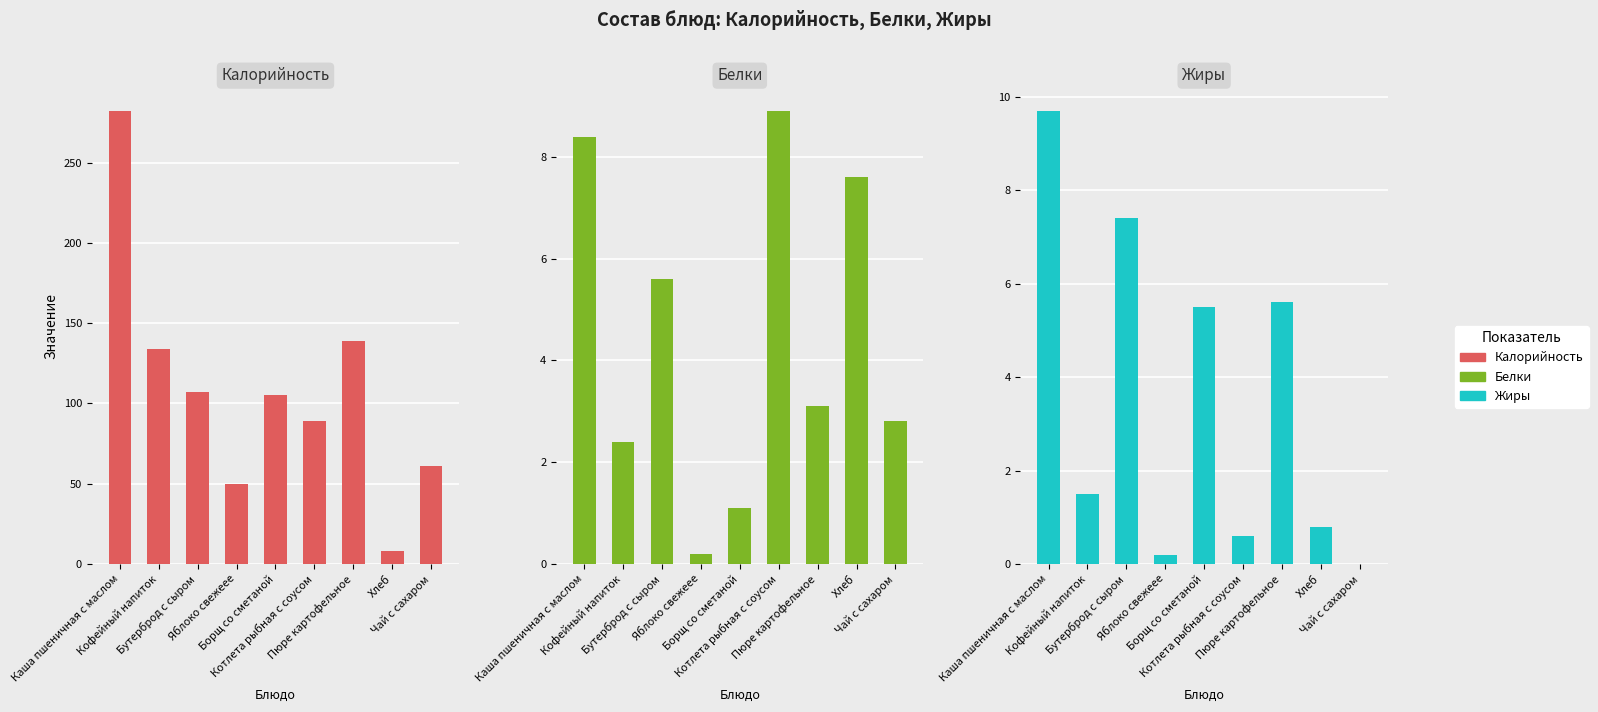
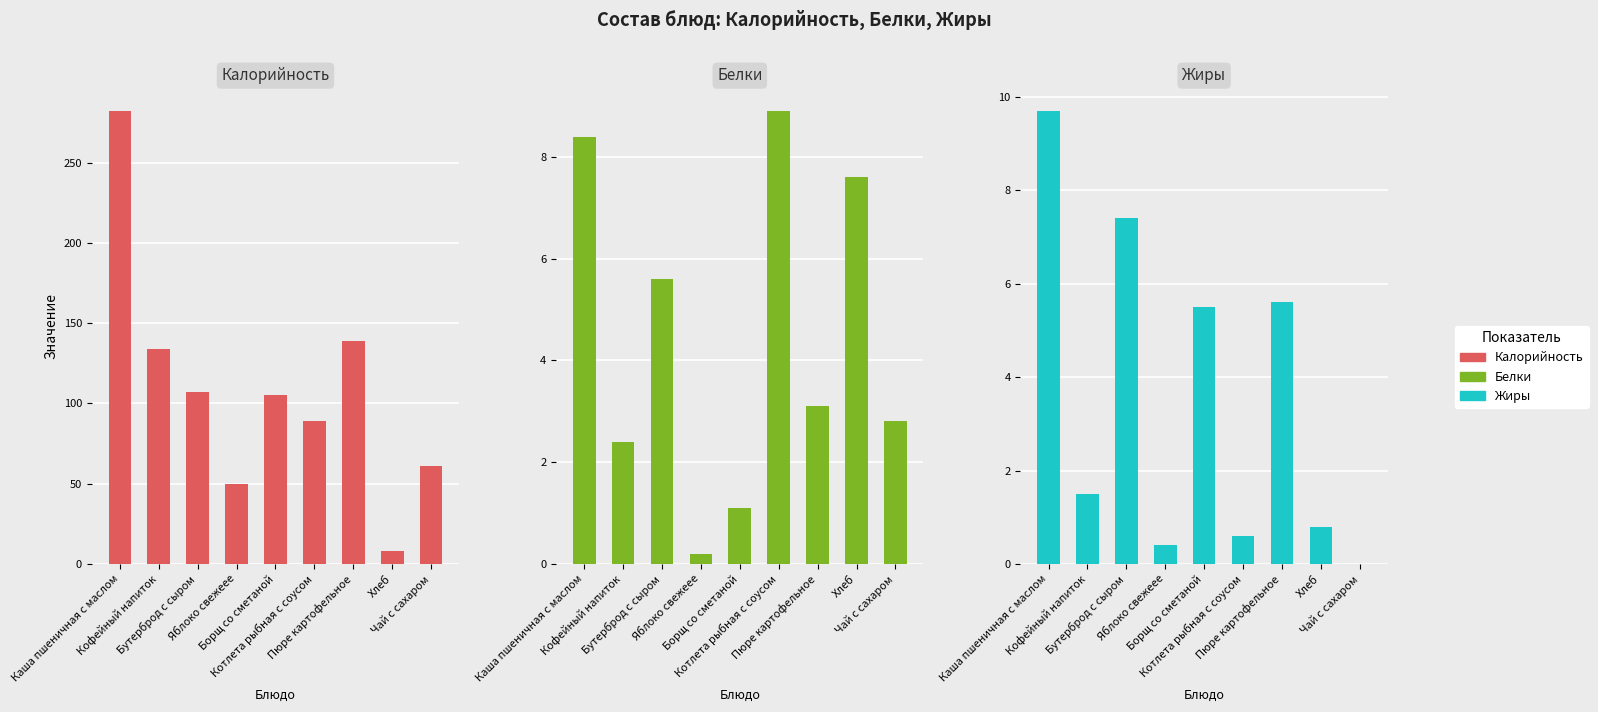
  {
    "Калорийность": {
      "Каша пшеничная с маслом": 282,
      "Кофейный напиток": 134,
      "Бутерброд с сыром": 107,
      "Яблоко свежеее": 50,
      "Борщ со сметаной": 105,
      "Котлета рыбная с соусом": 89,
      "Пюре картофельное": 139,
      "Хлеб": 8,
      "Чай с сахаром": 61
    },
    "Белки": {
      "Каша пшеничная с маслом": 8.4,
      "Кофейный напиток": 2.4,
      "Бутерброд с сыром": 5.6,
      "Яблоко свежеее": 0.2,
      "Борщ со сметаной": 1.1,
      "Котлета рыбная с соусом": 8.9,
      "Пюре картофельное": 3.1,
      "Хлеб": 7.6,
      "Чай с сахаром": 2.8
    },
    "Жиры": {
      "Каша пшеничная с маслом": 9.7,
      "Кофейный напиток": 1.5,
      "Бутерброд с сыром": 7.4,
-     "Яблоко свежеее": 0.2,
+     "Яблоко свежеее": 0.4,
      "Борщ со сметаной": 5.5,
      "Котлета рыбная с соусом": 0.6,
      "Пюре картофельное": 5.6,
      "Хлеб": 0.8,
      "Чай с сахаром": 0.0
    }
  }
